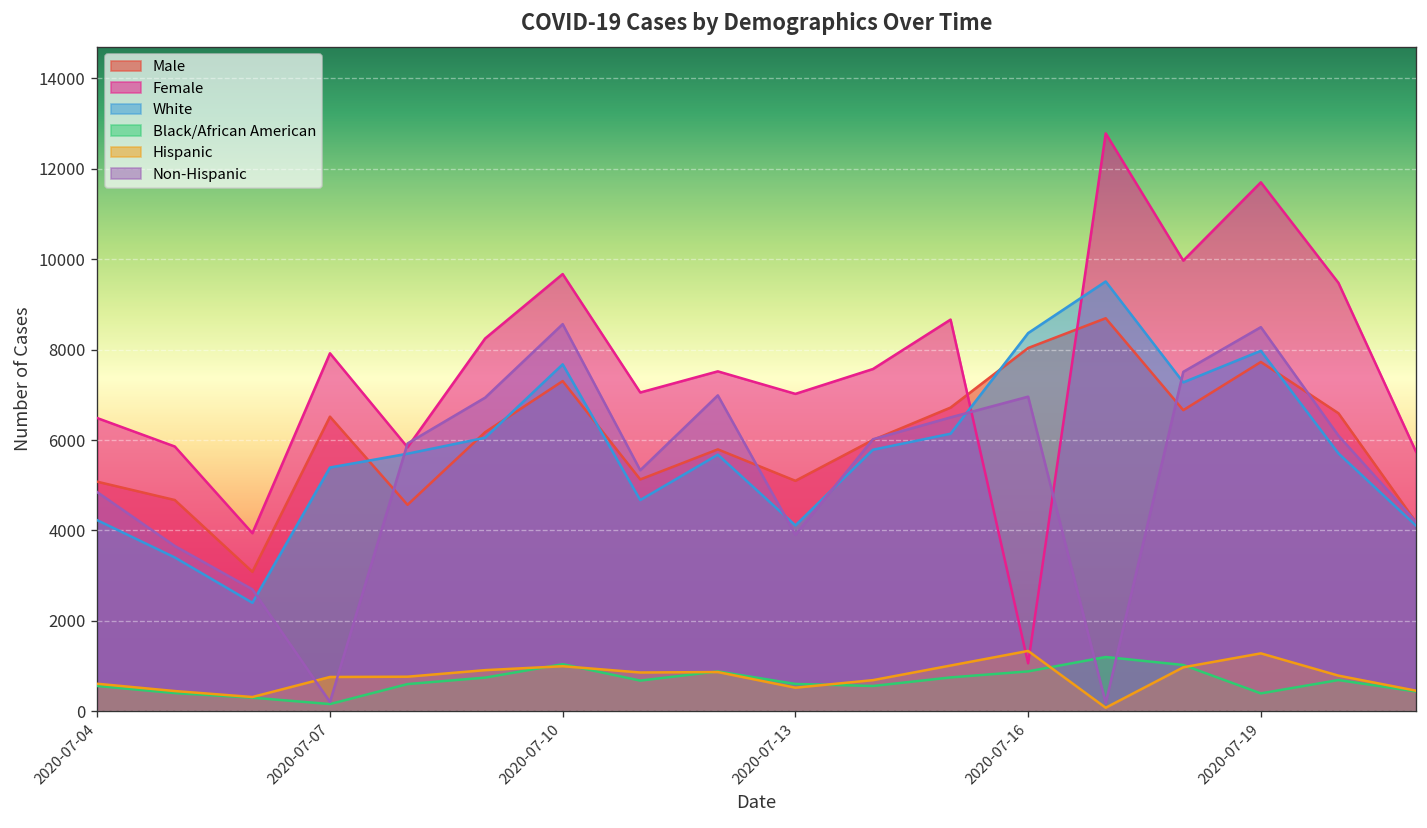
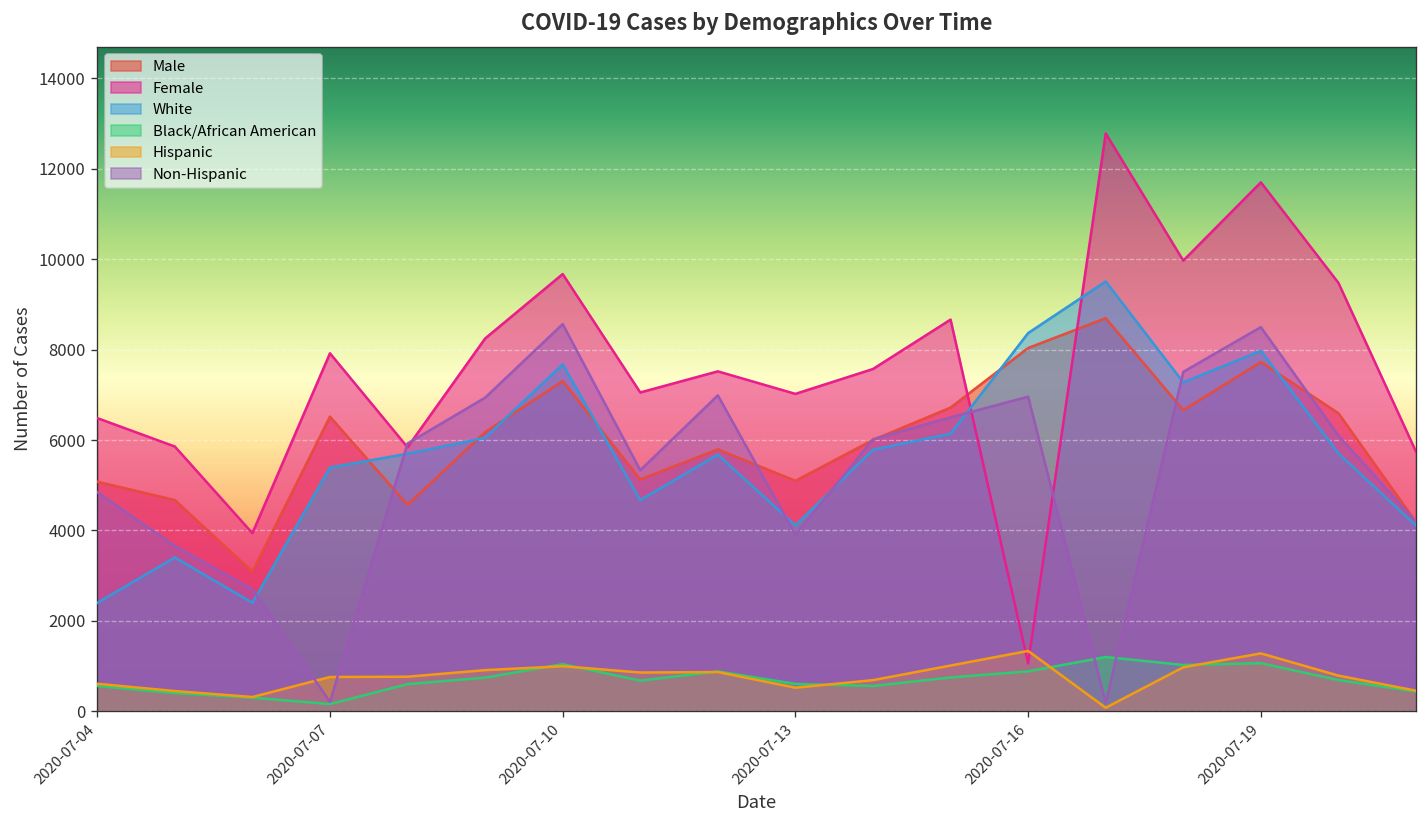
  {
    "Male": {
      "2020-07-04": 5100,
      "2020-07-07": 6500,
      "2020-07-10": 7300,
      "2020-07-13": 5100,
      "2020-07-16": 8000,
      "2020-07-19": 7700
    },
    "Female": {
      "2020-07-04": 6500,
      "2020-07-07": 7900,
      "2020-07-10": 9700,
      "2020-07-13": 7000,
      "2020-07-16": 1100,
      "2020-07-19": 11700
    },
    "White": {
-     "2020-07-04": 4200,
+     "2020-07-04": 2400,
      "2020-07-07": 5400,
      "2020-07-10": 7700,
      "2020-07-13": 4100,
      "2020-07-16": 8400,
      "2020-07-19": 8000
    },
    "Black/African American": {
      "2020-07-13": 600,
      "2020-07-16": 900,
-     "2020-07-19": 400
+     "2020-07-19": 1100
    },
    "Hispanic": {
      "2020-07-07": 800,
      "2020-07-13": 500,
      "2020-07-16": 1300,
      "2020-07-19": 1300
    },
    "Non-Hispanic": {
      "2020-07-04": 4800,
      "2020-07-10": 8600,
      "2020-07-13": 3900,
      "2020-07-16": 7000,
      "2020-07-19": 8500
    }
  }
